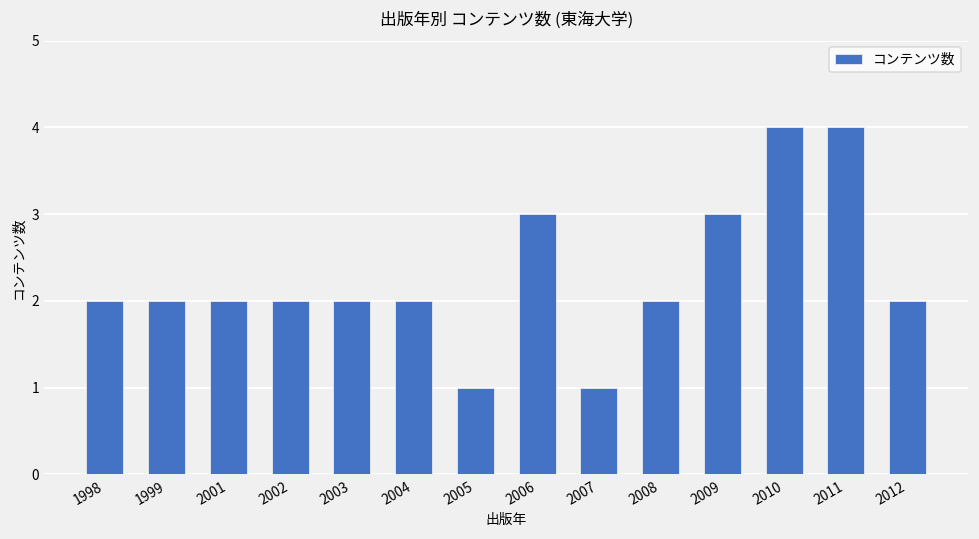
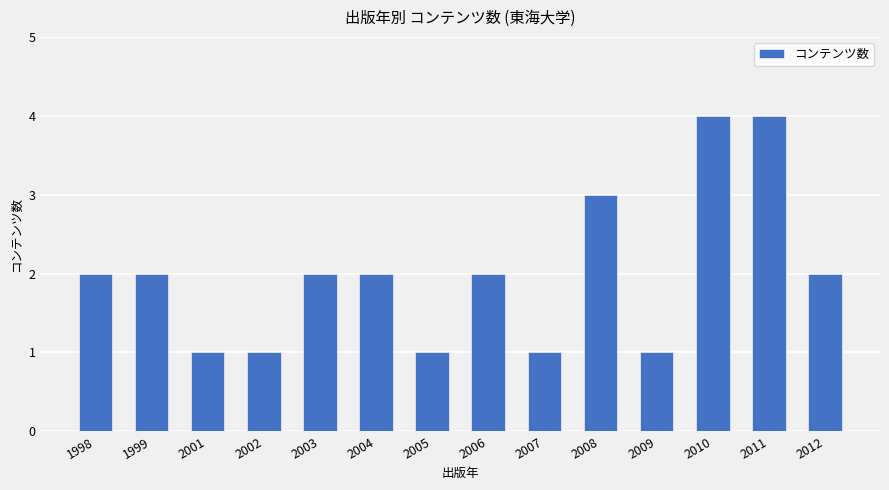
  {
    "1998": 2,
    "1999": 2,
-   "2001": 2,
-   "2002": 2,
+   "2001": 1,
+   "2002": 1,
    "2003": 2,
    "2004": 2,
    "2005": 1,
-   "2006": 3,
+   "2006": 2,
    "2007": 1,
-   "2008": 2,
-   "2009": 3,
+   "2008": 3,
+   "2009": 1,
    "2010": 4,
    "2011": 4,
    "2012": 2
  }
